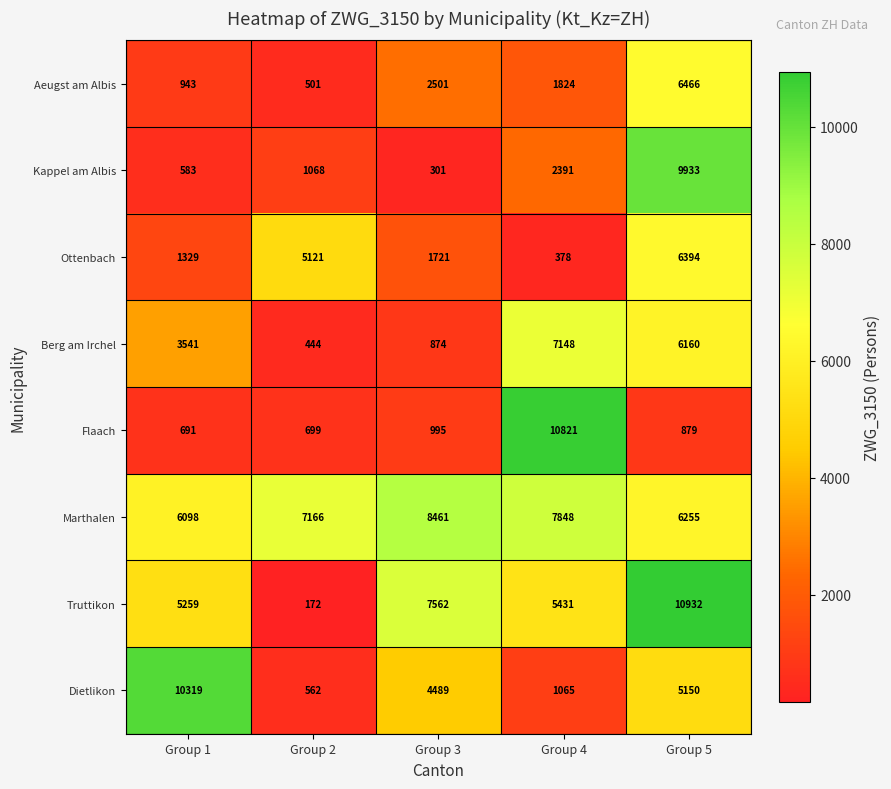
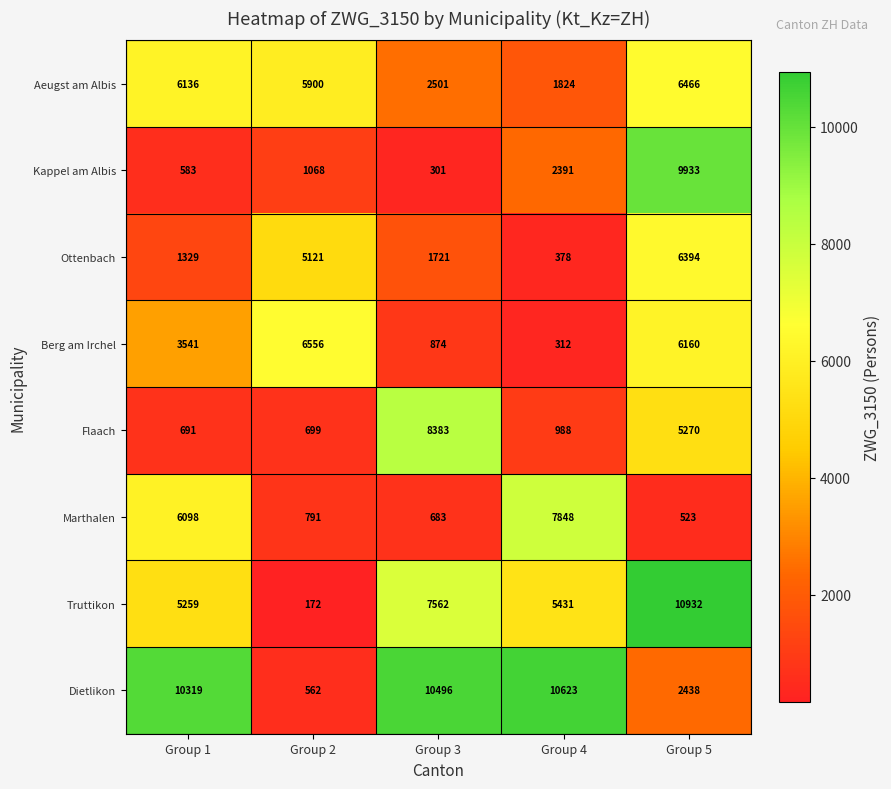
  {
    "Aeugst am Albis": {
-     "Group 1": 943,
-     "Group 2": 501,
+     "Group 1": 6136,
+     "Group 2": 5900,
      "Group 3": 2501,
      "Group 4": 1824,
      "Group 5": 6466
    },
    "Kappel am Albis": {
      "Group 1": 583,
      "Group 2": 1068,
      "Group 3": 301,
      "Group 4": 2391,
      "Group 5": 9933
    },
    "Ottenbach": {
      "Group 1": 1329,
      "Group 2": 5121,
      "Group 3": 1721,
      "Group 4": 378,
      "Group 5": 6394
    },
    "Berg am Irchel": {
      "Group 1": 3541,
-     "Group 2": 444,
+     "Group 2": 6556,
      "Group 3": 874,
-     "Group 4": 7148,
+     "Group 4": 312,
      "Group 5": 6160
    },
    "Flaach": {
      "Group 1": 691,
      "Group 2": 699,
-     "Group 3": 995,
-     "Group 4": 10821,
-     "Group 5": 879
+     "Group 3": 8383,
+     "Group 4": 988,
+     "Group 5": 5270
    },
    "Marthalen": {
      "Group 1": 6098,
-     "Group 2": 7166,
-     "Group 3": 8461,
+     "Group 2": 791,
+     "Group 3": 683,
      "Group 4": 7848,
-     "Group 5": 6255
+     "Group 5": 523
    },
    "Truttikon": {
      "Group 1": 5259,
      "Group 2": 172,
      "Group 3": 7562,
      "Group 4": 5431,
      "Group 5": 10932
    },
    "Dietlikon": {
      "Group 1": 10319,
      "Group 2": 562,
-     "Group 3": 4489,
-     "Group 4": 1065,
-     "Group 5": 5150
+     "Group 3": 10496,
+     "Group 4": 10623,
+     "Group 5": 2438
    }
  }
